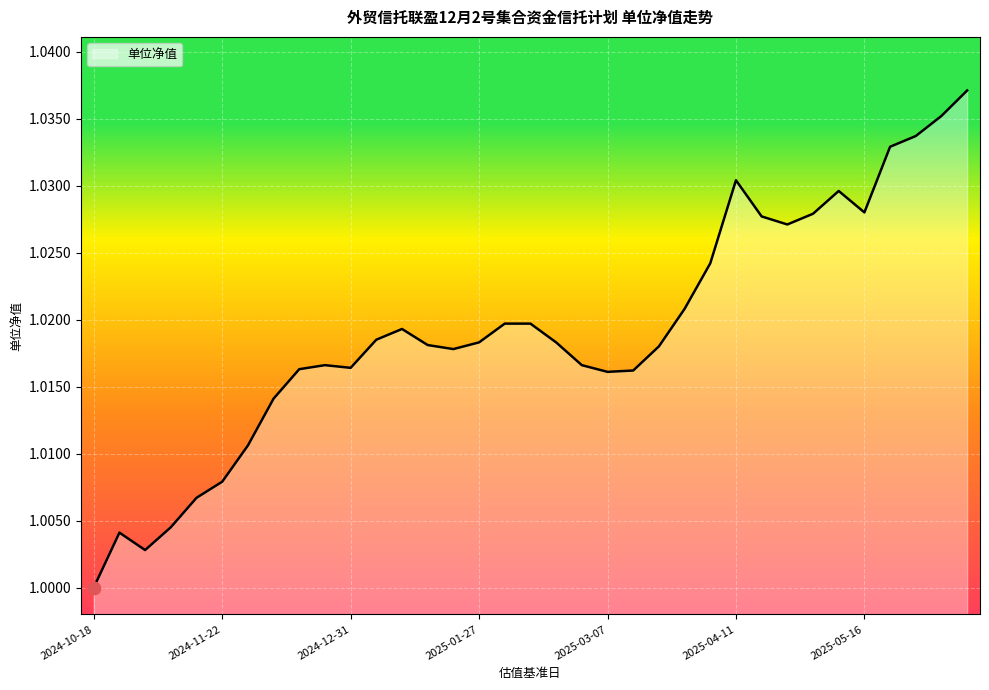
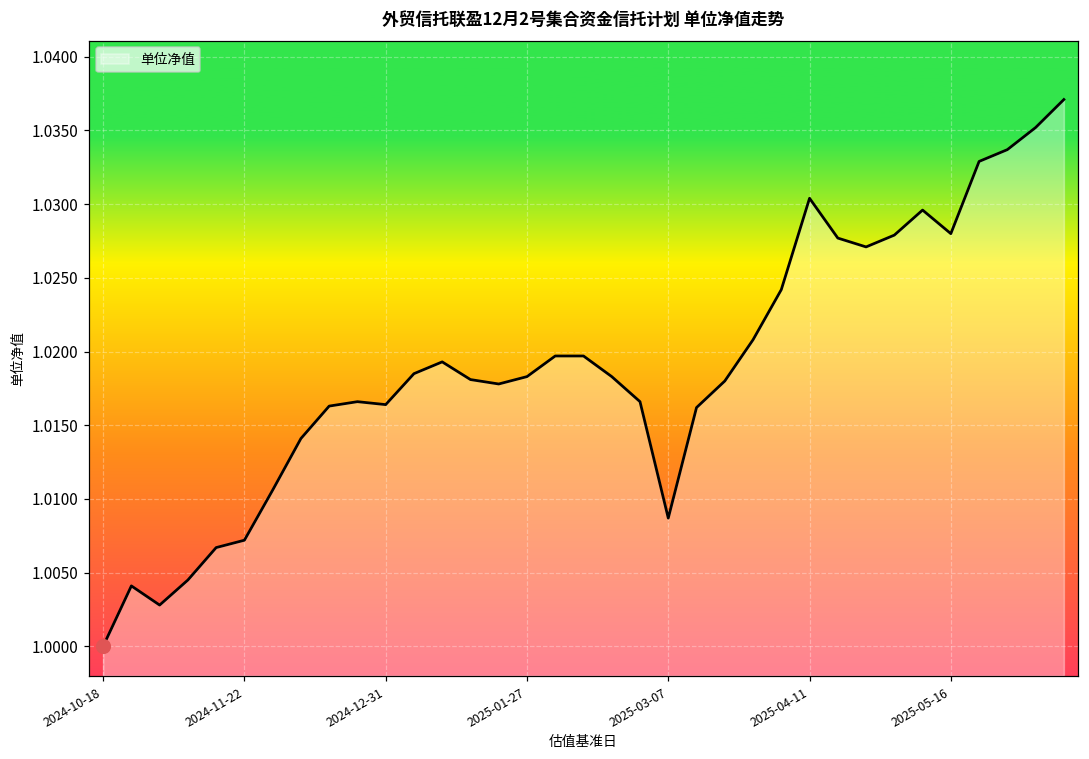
  {
    "单位净值": {
-     "2024-11-22": 1.0079,
+     "2024-11-22": 1.0072,
      "2024-12-31": 1.0164,
      "2025-01-27": 1.0183,
-     "2025-03-07": 1.0161,
+     "2025-03-07": 1.0087,
      "2025-04-11": 1.0304,
      "2025-05-16": 1.0280
    }
  }
